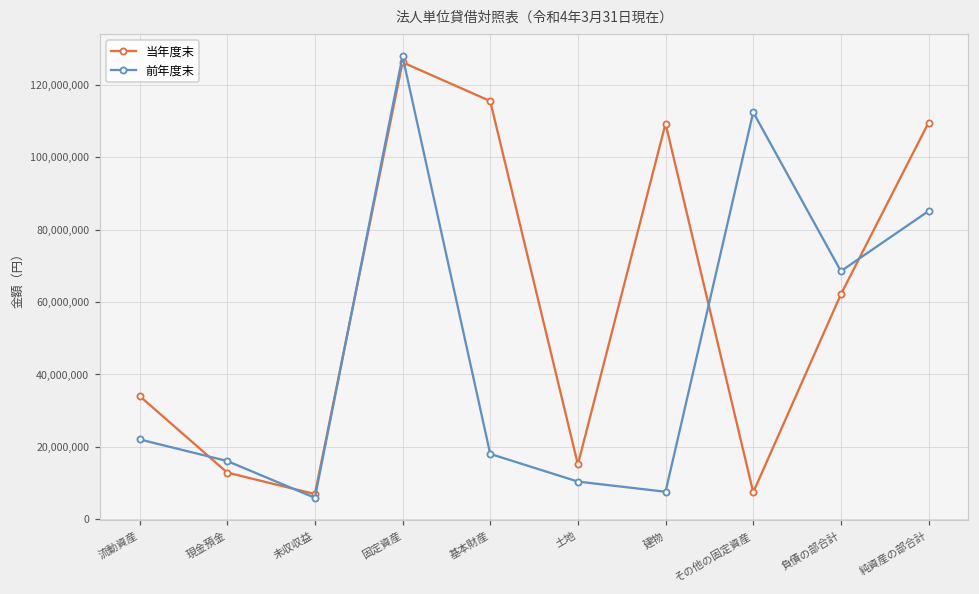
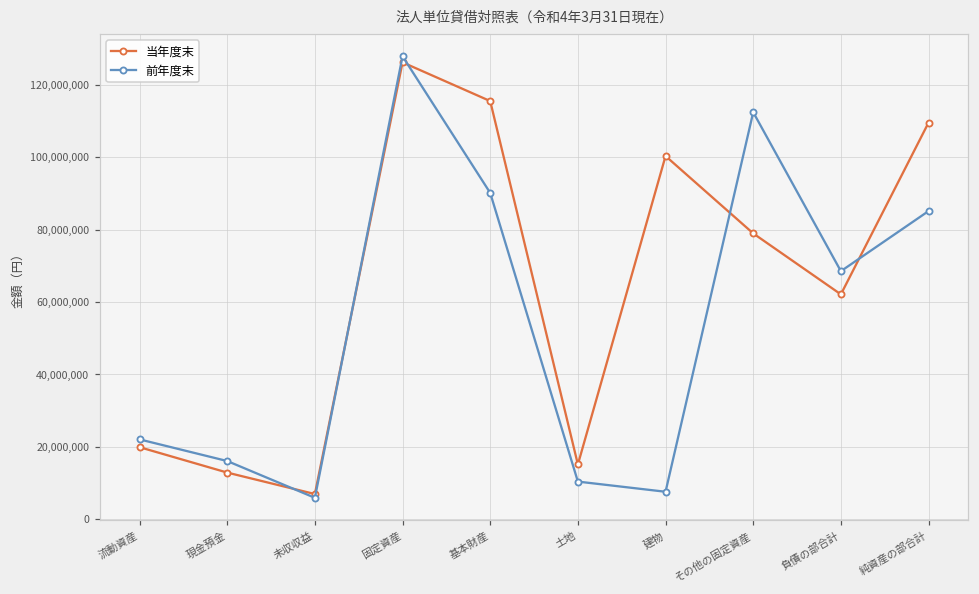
  {
    "当年度末": {
-     "流動資産": "34,000,000",
+     "流動資産": "20,000,000",
      "現金預金": "13,000,000",
      "未収収益": "7,000,000",
      "固定資産": "126,000,000",
      "基本財産": "115,000,000",
      "土地": "15,000,000",
-     "建物": "109,000,000",
-     "その他の固定資産": "7,000,000",
+     "建物": "100,000,000",
+     "その他の固定資産": "79,000,000",
      "負債の部合計": "62,000,000",
      "純資産の部合計": "110,000,000"
    },
    "前年度末": {
      "流動資産": "22,000,000",
      "現金預金": "16,000,000",
      "未収収益": "6,000,000",
      "固定資産": "128,000,000",
-     "基本財産": "18,000,000",
+     "基本財産": "90,000,000",
      "土地": "10,000,000",
      "建物": "8,000,000",
      "その他の固定資産": "112,000,000",
      "負債の部合計": "69,000,000",
      "純資産の部合計": "85,000,000"
    }
  }
